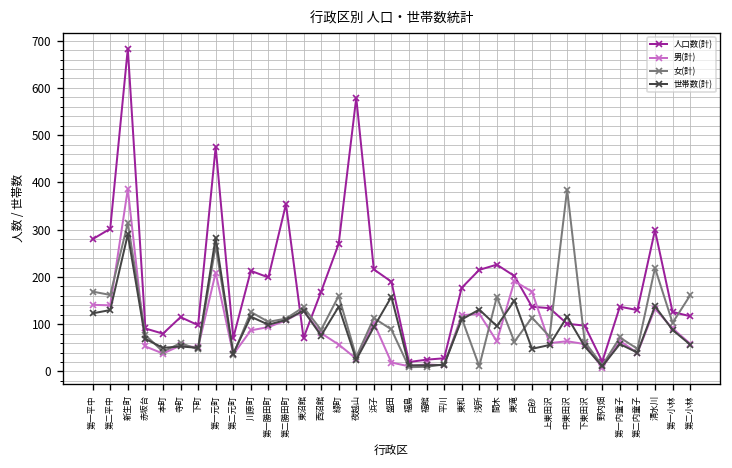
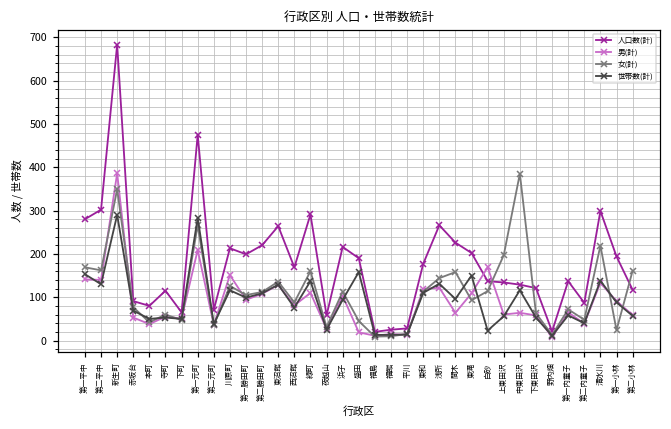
  {
    "人口数(計)": {
      "第一平中": 280,
      "第二平中": 300,
      "新生町": 680,
      "赤坂台": 90,
      "本町": 80,
      "寺町": 120,
-     "下町": 100,
+     "下町": 70,
      "第一元町": 480,
      "第二元町": 70,
      "川原町": 210,
      "第一勝田町": 200,
-     "第二勝田町": 350,
-     "東沼館": 70,
+     "第二勝田町": 220,
+     "東沼館": 260,
      "西沼館": 170,
-     "緑町": 270,
-     "夜越山": 580,
+     "緑町": 290,
+     "夜越山": 60,
      "浜子": 220,
      "盛田": 190,
      "福島": 20,
      "福館": 30,
      "平川": 30,
      "東和": 180,
-     "浅所": 220,
+     "浅所": 270,
      "間木": 230,
      "東滝": 200,
      "白砂": 140,
      "上東田沢": 130,
-     "中東田沢": 100,
-     "下東田沢": 100,
+     "中東田沢": 130,
+     "下東田沢": 120,
      "野内畑": 20,
      "第一内童子": 140,
-     "第二内童子": 130,
+     "第二内童子": 90,
      "清水川": 300,
-     "第一小林": 130,
+     "第一小林": 190,
      "第二小林": 120
    },
    "男(計)": {
      "第一平中": 140,
      "第二平中": 140,
      "新生町": 390,
      "赤坂台": 50,
      "第一元町": 210,
-     "川原町": 90,
-     "緑町": 60,
+     "川原町": 150,
+     "緑町": 110,
      "浜子": 100,
      "盛田": 20,
      "浅所": 120,
      "間木": 60,
-     "東滝": 190,
+     "東滝": 110,
      "白砂": 170,
      "中東田沢": 60,
      "第一内童子": 70
    },
    "女(計)": {
      "第一平中": 170,
      "第二平中": 160,
-     "新生町": 310,
+     "新生町": 350,
      "赤坂台": 80,
      "第一元町": 270,
      "川原町": 130,
      "東沼館": 140,
      "西沼館": 90,
      "緑町": 160,
      "浜子": 110,
-     "盛田": 90,
-     "浅所": 10,
+     "盛田": 50,
+     "浅所": 140,
      "間木": 160,
-     "東滝": 60,
+     "東滝": 90,
      "白砂": 110,
-     "上東田沢": 70,
+     "上東田沢": 200,
      "中東田沢": 390,
      "第一内童子": 70,
      "第二内童子": 50,
      "清水川": 220,
-     "第一小林": 100,
+     "第一小林": 20,
      "第二小林": 160
    },
    "世帯数(計)": {
-     "第一平中": 120,
+     "第一平中": 150,
      "第二平中": 130,
      "新生町": 290,
      "赤坂台": 70,
      "本町": 50,
      "第一元町": 280,
      "川原町": 120,
      "緑町": 140,
      "浜子": 90,
      "盛田": 160,
      "浅所": 130,
      "間木": 100,
      "東滝": 150,
-     "白砂": 50,
+     "白砂": 20,
      "中東田沢": 120,
      "第一内童子": 60
    }
  }
